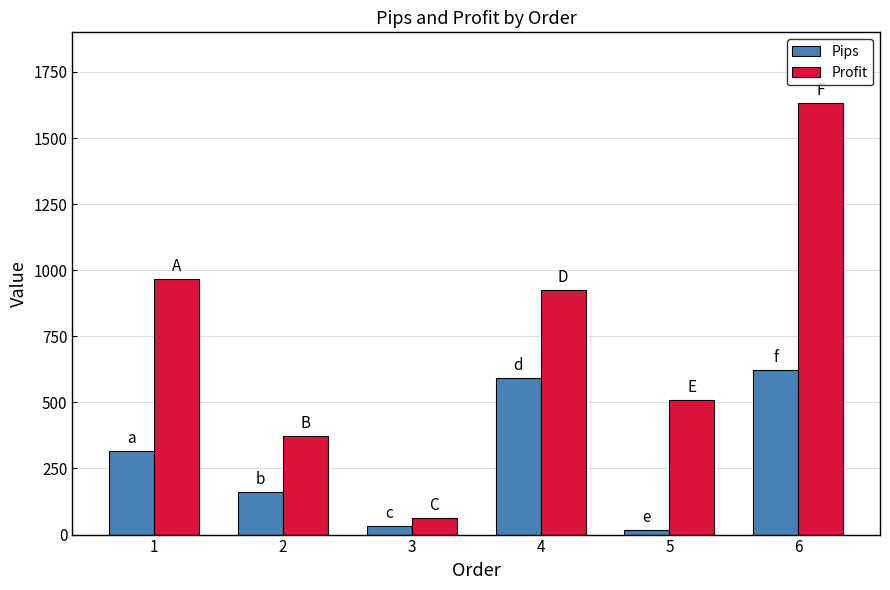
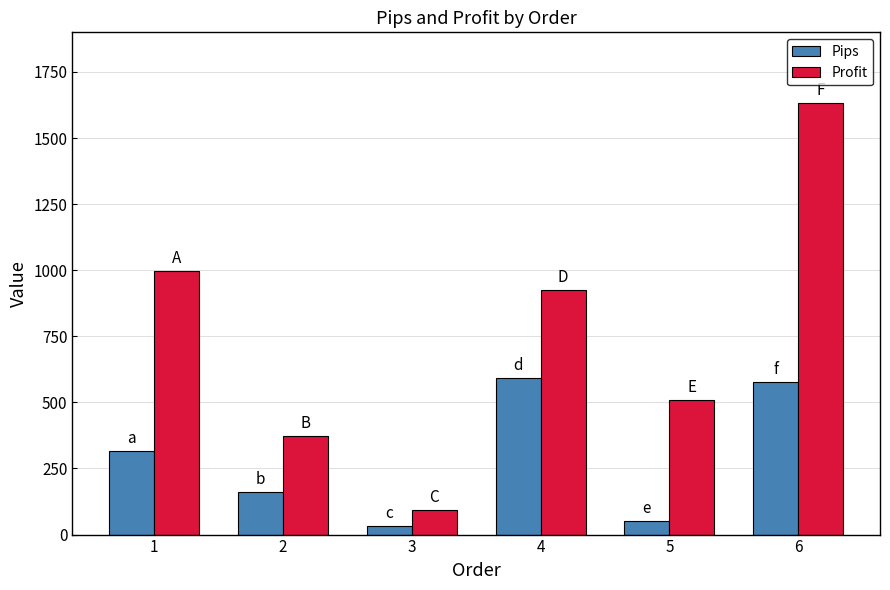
  {
    "Pips": {
      "1": 320,
      "2": 160,
      "3": 30,
      "4": 590,
-     "5": 20,
-     "6": 620
+     "5": 50,
+     "6": 580
    },
    "Profit": {
-     "1": 970,
+     "1": 1000,
      "2": 370,
-     "3": 60,
+     "3": 90,
      "4": 930,
      "5": 510,
      "6": 1630
    }
  }
